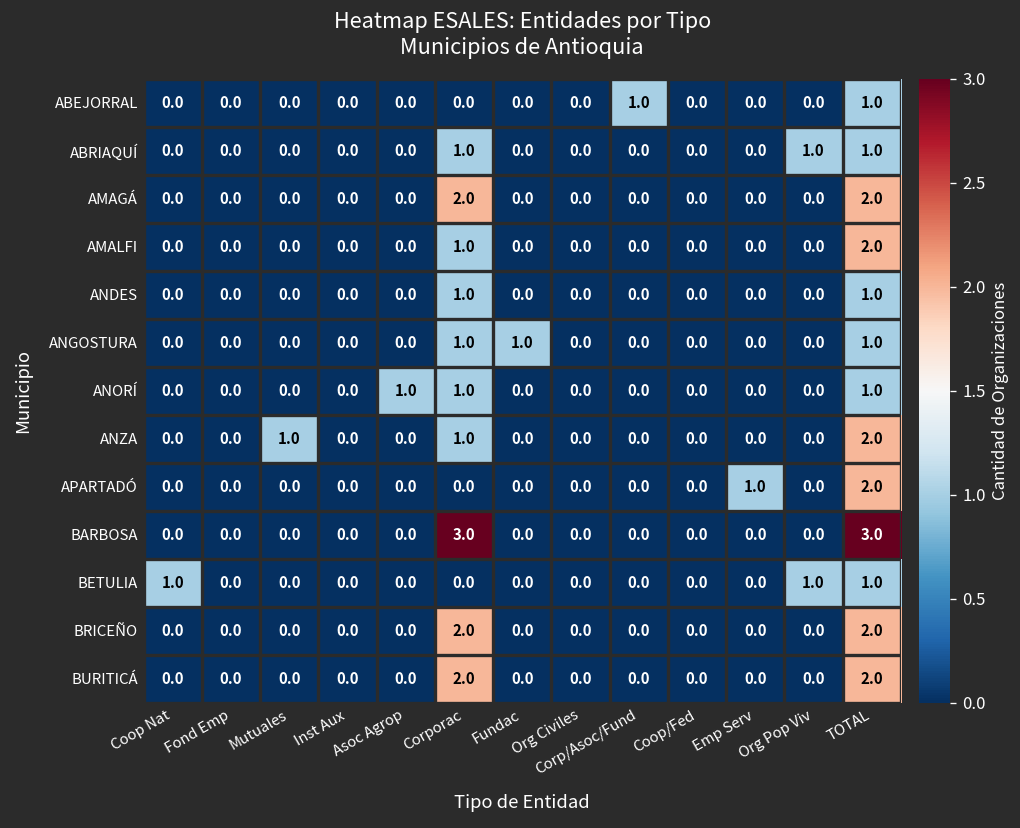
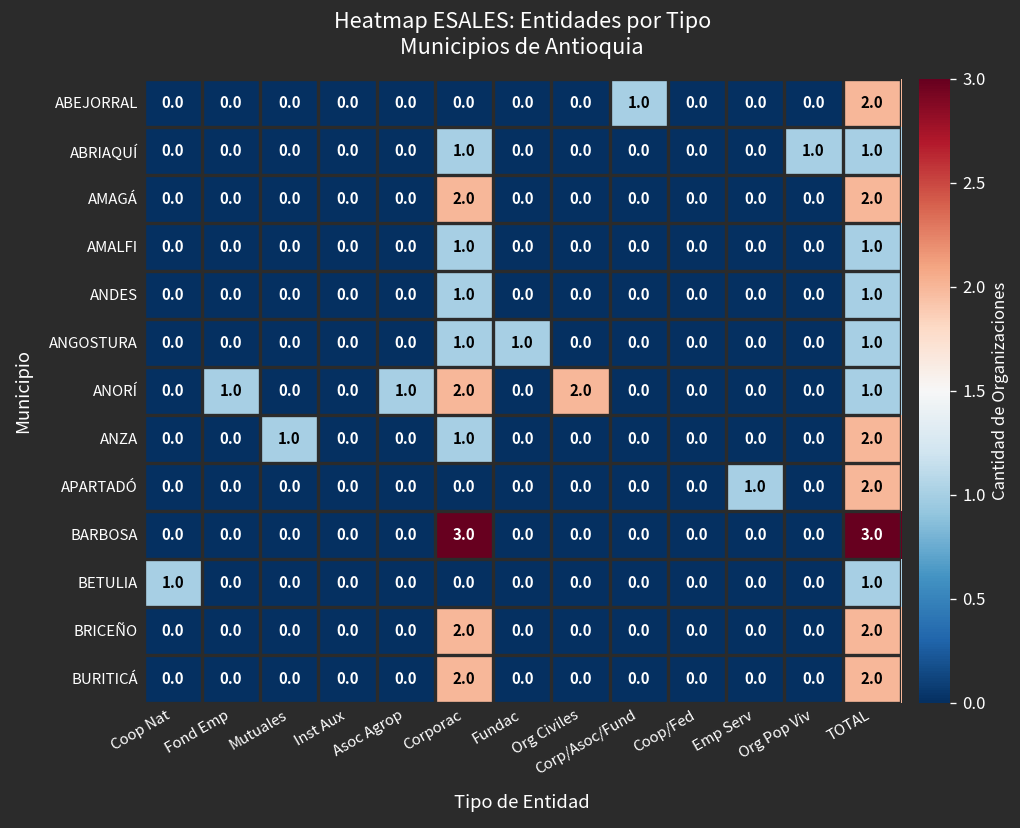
  {
    "ABEJORRAL": {
      "Coop Nat": 0.0,
      "Fond Emp": 0.0,
      "Mutuales": 0.0,
      "Inst Aux": 0.0,
      "Asoc Agrop": 0.0,
      "Corporac": 0.0,
      "Fundac": 0.0,
      "Org Civiles": 0.0,
      "Corp/Asoc/Fund": 1.0,
      "Coop/Fed": 0.0,
      "Emp Serv": 0.0,
      "Org Pop Viv": 0.0,
-     "TOTAL": 1.0
+     "TOTAL": 2.0
    },
    "ABRIAQUÍ": {
      "Coop Nat": 0.0,
      "Fond Emp": 0.0,
      "Mutuales": 0.0,
      "Inst Aux": 0.0,
      "Asoc Agrop": 0.0,
      "Corporac": 1.0,
      "Fundac": 0.0,
      "Org Civiles": 0.0,
      "Corp/Asoc/Fund": 0.0,
      "Coop/Fed": 0.0,
      "Emp Serv": 0.0,
      "Org Pop Viv": 1.0,
      "TOTAL": 1.0
    },
    "AMAGÁ": {
      "Coop Nat": 0.0,
      "Fond Emp": 0.0,
      "Mutuales": 0.0,
      "Inst Aux": 0.0,
      "Asoc Agrop": 0.0,
      "Corporac": 2.0,
      "Fundac": 0.0,
      "Org Civiles": 0.0,
      "Corp/Asoc/Fund": 0.0,
      "Coop/Fed": 0.0,
      "Emp Serv": 0.0,
      "Org Pop Viv": 0.0,
      "TOTAL": 2.0
    },
    "AMALFI": {
      "Coop Nat": 0.0,
      "Fond Emp": 0.0,
      "Mutuales": 0.0,
      "Inst Aux": 0.0,
      "Asoc Agrop": 0.0,
      "Corporac": 1.0,
      "Fundac": 0.0,
      "Org Civiles": 0.0,
      "Corp/Asoc/Fund": 0.0,
      "Coop/Fed": 0.0,
      "Emp Serv": 0.0,
      "Org Pop Viv": 0.0,
-     "TOTAL": 2.0
+     "TOTAL": 1.0
    },
    "ANDES": {
      "Coop Nat": 0.0,
      "Fond Emp": 0.0,
      "Mutuales": 0.0,
      "Inst Aux": 0.0,
      "Asoc Agrop": 0.0,
      "Corporac": 1.0,
      "Fundac": 0.0,
      "Org Civiles": 0.0,
      "Corp/Asoc/Fund": 0.0,
      "Coop/Fed": 0.0,
      "Emp Serv": 0.0,
      "Org Pop Viv": 0.0,
      "TOTAL": 1.0
    },
    "ANGOSTURA": {
      "Coop Nat": 0.0,
      "Fond Emp": 0.0,
      "Mutuales": 0.0,
      "Inst Aux": 0.0,
      "Asoc Agrop": 0.0,
      "Corporac": 1.0,
      "Fundac": 1.0,
      "Org Civiles": 0.0,
      "Corp/Asoc/Fund": 0.0,
      "Coop/Fed": 0.0,
      "Emp Serv": 0.0,
      "Org Pop Viv": 0.0,
      "TOTAL": 1.0
    },
    "ANORÍ": {
      "Coop Nat": 0.0,
-     "Fond Emp": 0.0,
+     "Fond Emp": 1.0,
      "Mutuales": 0.0,
      "Inst Aux": 0.0,
      "Asoc Agrop": 1.0,
-     "Corporac": 1.0,
+     "Corporac": 2.0,
      "Fundac": 0.0,
-     "Org Civiles": 0.0,
+     "Org Civiles": 2.0,
      "Corp/Asoc/Fund": 0.0,
      "Coop/Fed": 0.0,
      "Emp Serv": 0.0,
      "Org Pop Viv": 0.0,
      "TOTAL": 1.0
    },
    "ANZA": {
      "Coop Nat": 0.0,
      "Fond Emp": 0.0,
      "Mutuales": 1.0,
      "Inst Aux": 0.0,
      "Asoc Agrop": 0.0,
      "Corporac": 1.0,
      "Fundac": 0.0,
      "Org Civiles": 0.0,
      "Corp/Asoc/Fund": 0.0,
      "Coop/Fed": 0.0,
      "Emp Serv": 0.0,
      "Org Pop Viv": 0.0,
      "TOTAL": 2.0
    },
    "APARTADÓ": {
      "Coop Nat": 0.0,
      "Fond Emp": 0.0,
      "Mutuales": 0.0,
      "Inst Aux": 0.0,
      "Asoc Agrop": 0.0,
      "Corporac": 0.0,
      "Fundac": 0.0,
      "Org Civiles": 0.0,
      "Corp/Asoc/Fund": 0.0,
      "Coop/Fed": 0.0,
      "Emp Serv": 1.0,
      "Org Pop Viv": 0.0,
      "TOTAL": 2.0
    },
    "BARBOSA": {
      "Coop Nat": 0.0,
      "Fond Emp": 0.0,
      "Mutuales": 0.0,
      "Inst Aux": 0.0,
      "Asoc Agrop": 0.0,
      "Corporac": 3.0,
      "Fundac": 0.0,
      "Org Civiles": 0.0,
      "Corp/Asoc/Fund": 0.0,
      "Coop/Fed": 0.0,
      "Emp Serv": 0.0,
      "Org Pop Viv": 0.0,
      "TOTAL": 3.0
    },
    "BETULIA": {
      "Coop Nat": 1.0,
      "Fond Emp": 0.0,
      "Mutuales": 0.0,
      "Inst Aux": 0.0,
      "Asoc Agrop": 0.0,
      "Corporac": 0.0,
      "Fundac": 0.0,
      "Org Civiles": 0.0,
      "Corp/Asoc/Fund": 0.0,
      "Coop/Fed": 0.0,
      "Emp Serv": 0.0,
-     "Org Pop Viv": 1.0,
+     "Org Pop Viv": 0.0,
      "TOTAL": 1.0
    },
    "BRICEÑO": {
      "Coop Nat": 0.0,
      "Fond Emp": 0.0,
      "Mutuales": 0.0,
      "Inst Aux": 0.0,
      "Asoc Agrop": 0.0,
      "Corporac": 2.0,
      "Fundac": 0.0,
      "Org Civiles": 0.0,
      "Corp/Asoc/Fund": 0.0,
      "Coop/Fed": 0.0,
      "Emp Serv": 0.0,
      "Org Pop Viv": 0.0,
      "TOTAL": 2.0
    },
    "BURITICÁ": {
      "Coop Nat": 0.0,
      "Fond Emp": 0.0,
      "Mutuales": 0.0,
      "Inst Aux": 0.0,
      "Asoc Agrop": 0.0,
      "Corporac": 2.0,
      "Fundac": 0.0,
      "Org Civiles": 0.0,
      "Corp/Asoc/Fund": 0.0,
      "Coop/Fed": 0.0,
      "Emp Serv": 0.0,
      "Org Pop Viv": 0.0,
      "TOTAL": 2.0
    }
  }
